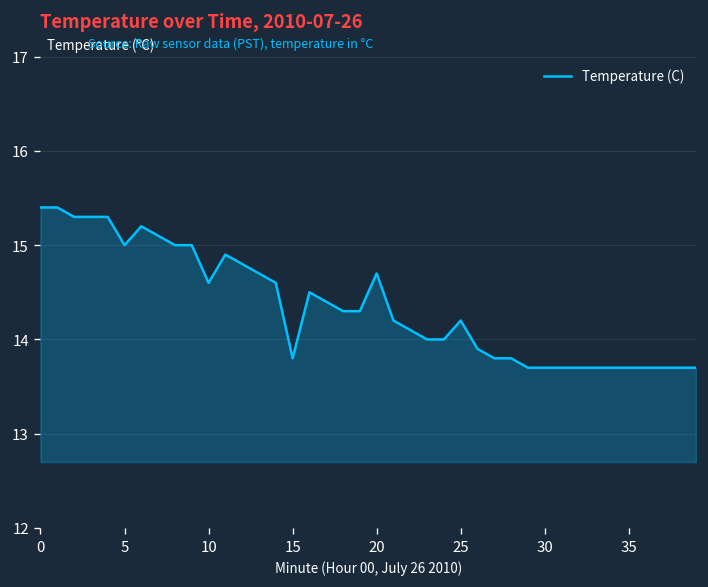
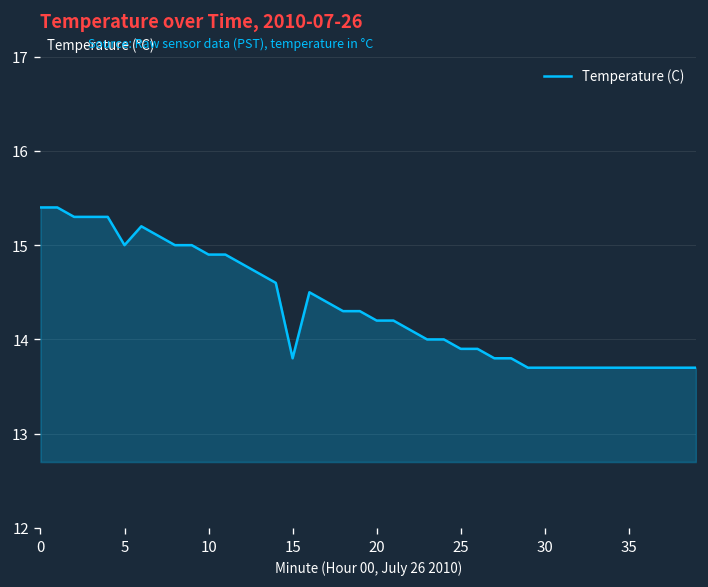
  {
    "0": 15.4,
    "5": 15.0,
-   "10": 14.6,
+   "10": 14.9,
    "15": 13.8,
-   "20": 14.7,
-   "25": 14.2,
+   "20": 14.2,
+   "25": 13.9,
    "30": 13.7,
    "35": 13.7
  }
